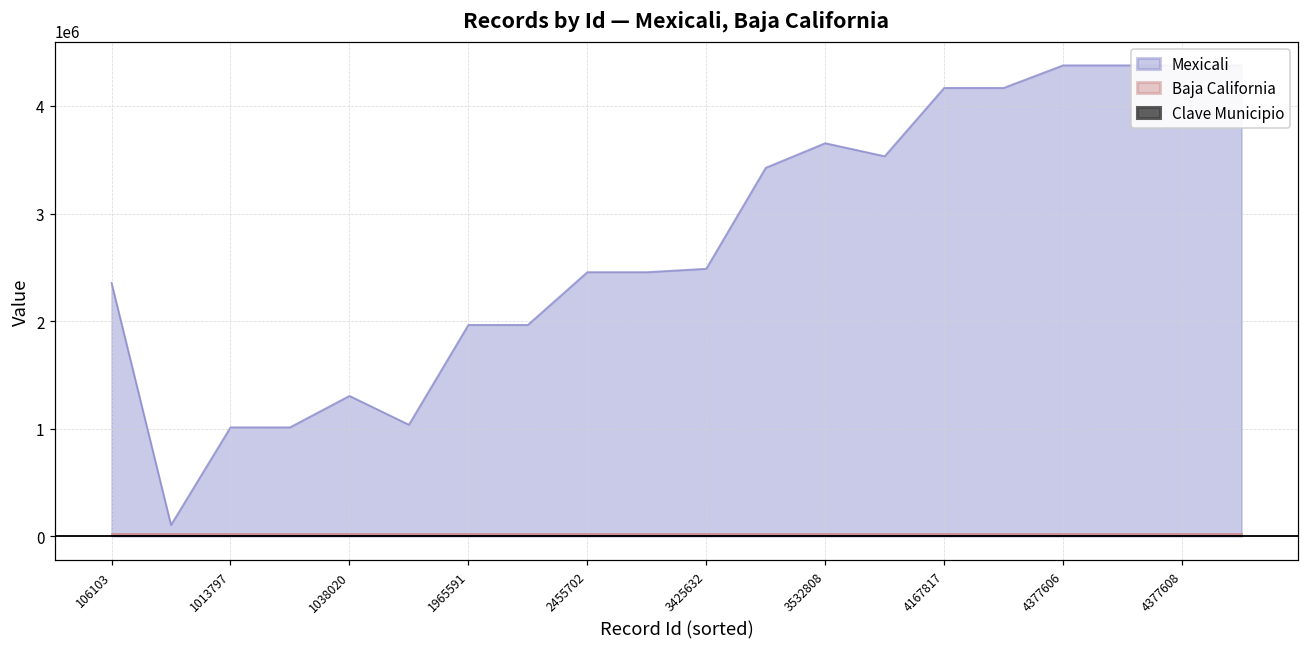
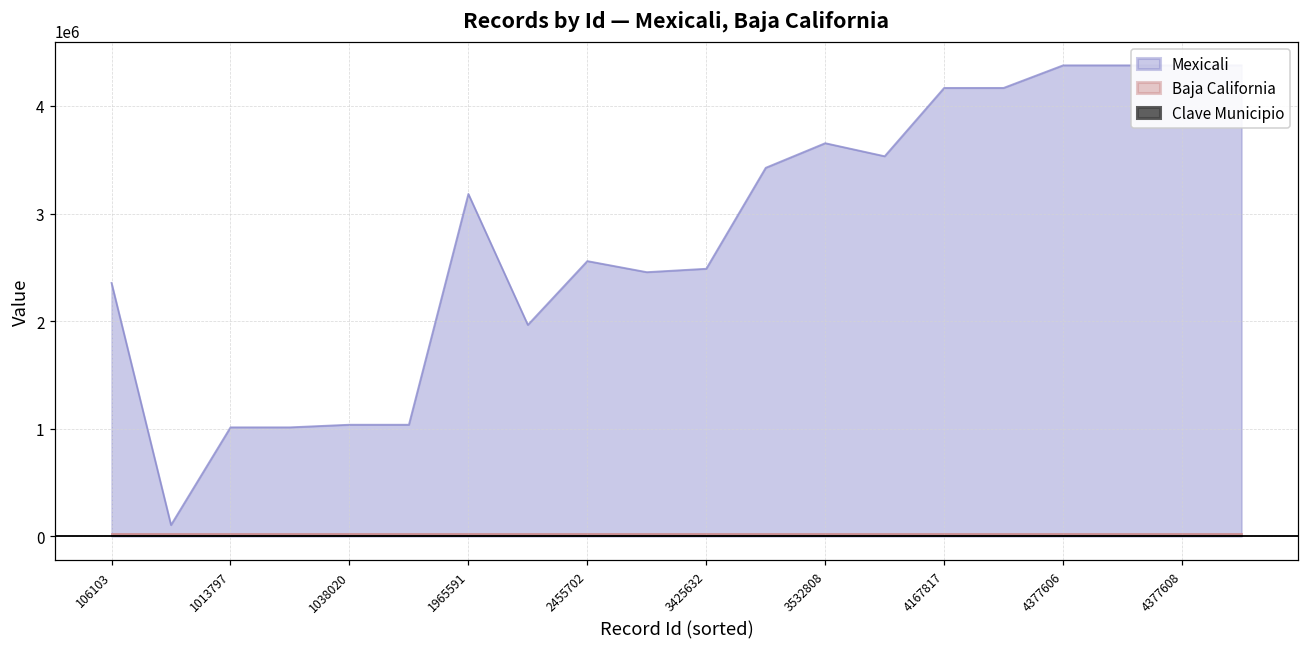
  {
    "Mexicali": {
      "106103": 2400000,
      "1013797": 1000000,
-     "1038020": 1300000,
-     "1965591": 2000000,
-     "2455702": 2500000,
+     "1038020": 1000000,
+     "1965591": 3200000,
+     "2455702": 2600000,
      "3425632": 2500000,
      "3532808": 3700000,
      "4167817": 4200000,
      "4377606": 4400000
    }
  }
